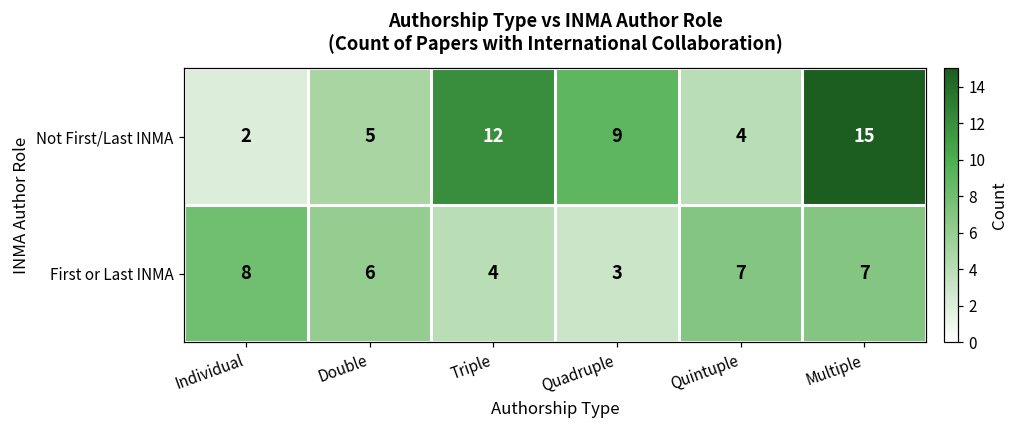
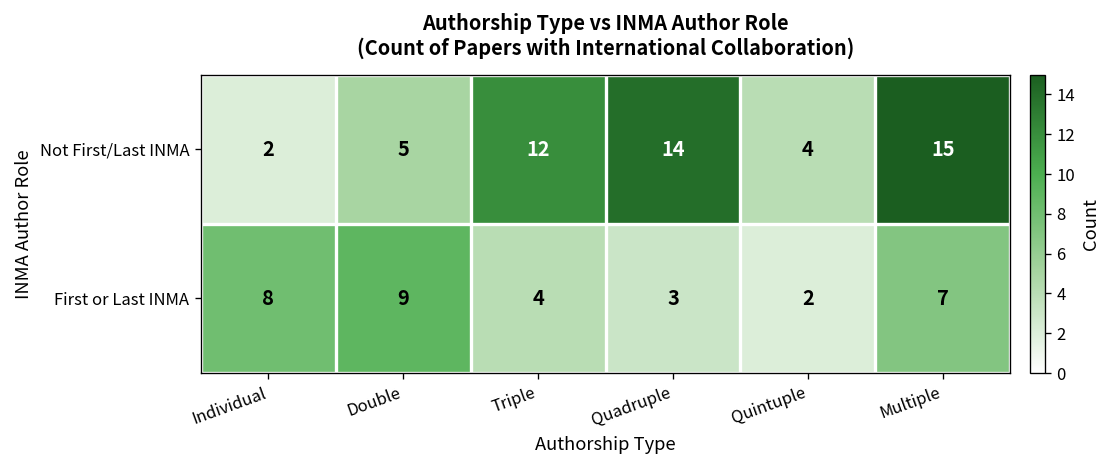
  {
    "Not First/Last INMA": {
      "Individual": 2,
      "Double": 5,
      "Triple": 12,
-     "Quadruple": 9,
+     "Quadruple": 14,
      "Quintuple": 4,
      "Multiple": 15
    },
    "First or Last INMA": {
      "Individual": 8,
-     "Double": 6,
+     "Double": 9,
      "Triple": 4,
      "Quadruple": 3,
-     "Quintuple": 7,
+     "Quintuple": 2,
      "Multiple": 7
    }
  }
